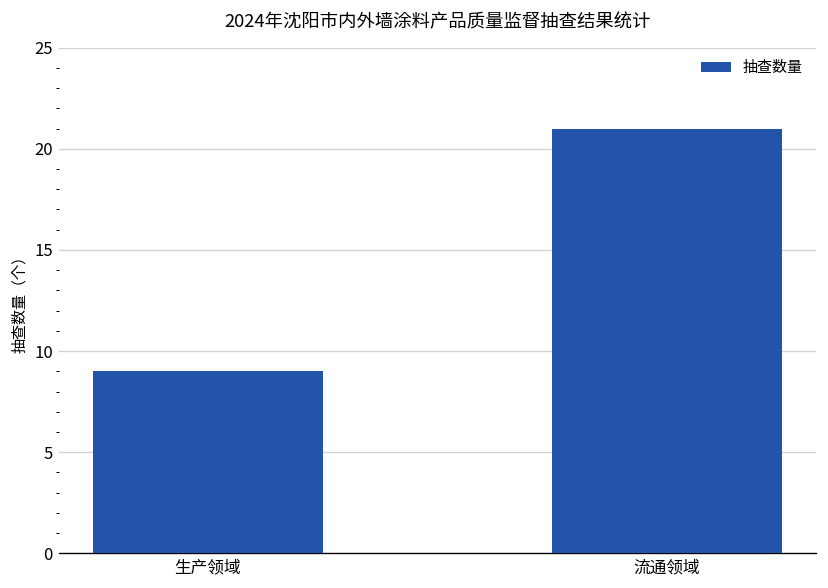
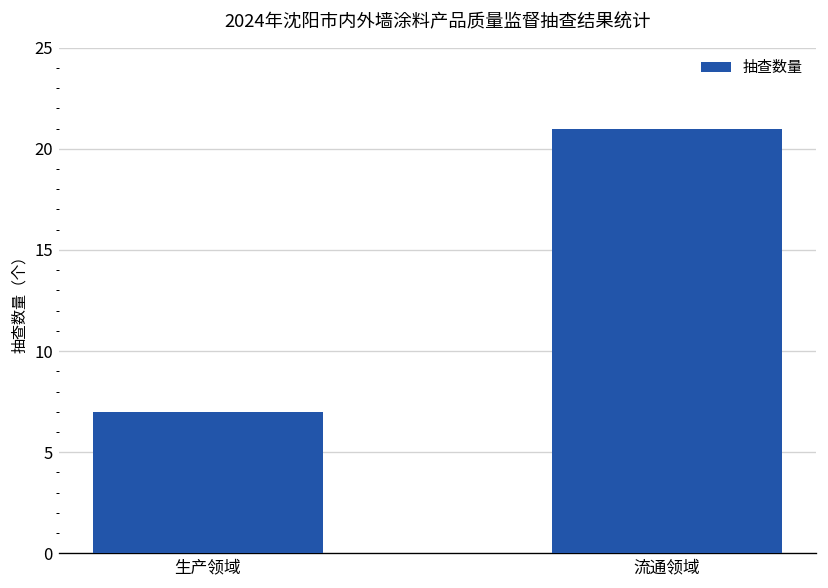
  {
-   "生产领域": 9,
+   "生产领域": 7,
    "流通领域": 21
  }
